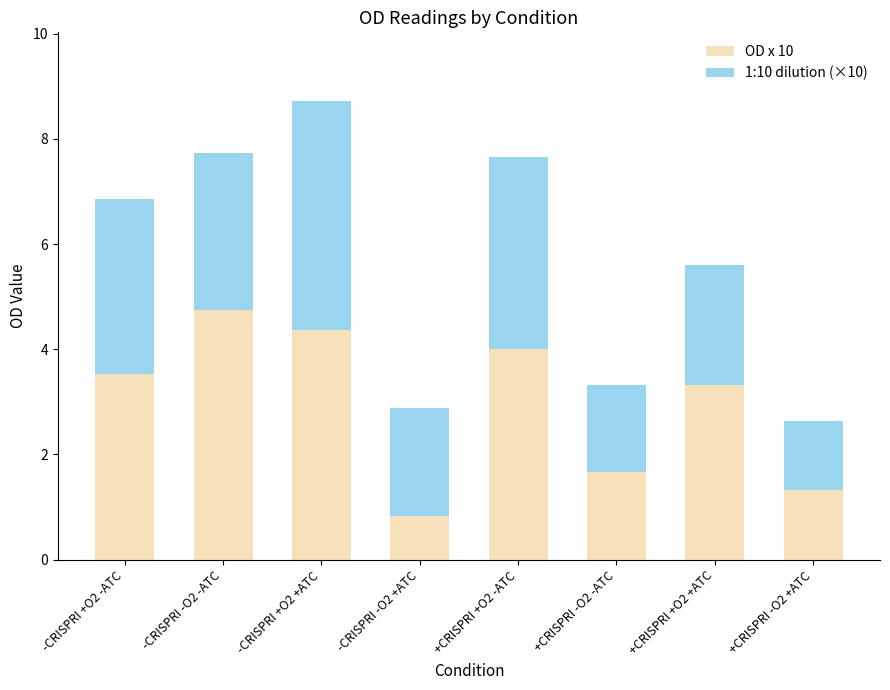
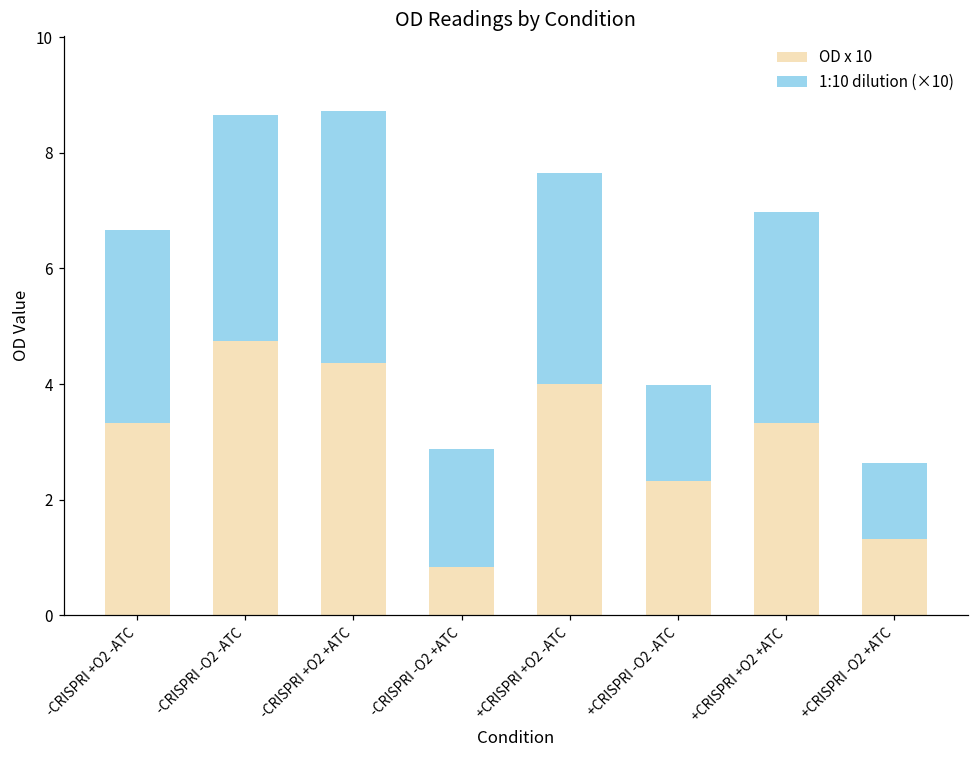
  {
    "OD x 10": {
-     "-CRISPRI +O2 -ATC": 3.5,
+     "-CRISPRI +O2 -ATC": 3.3,
      "-CRISPRI -O2 -ATC": 4.7,
      "-CRISPRI +O2 +ATC": 4.4,
      "-CRISPRI -O2 +ATC": 0.8,
      "+CRISPRI +O2 -ATC": 4.0,
-     "+CRISPRI -O2 -ATC": 1.7,
+     "+CRISPRI -O2 -ATC": 2.3,
      "+CRISPRI +O2 +ATC": 3.3,
      "+CRISPRI -O2 +ATC": 1.3
    },
    "1:10 dilution (×10)": {
      "-CRISPRI +O2 -ATC": 3.3,
-     "-CRISPRI -O2 -ATC": 3.0,
+     "-CRISPRI -O2 -ATC": 3.9,
      "-CRISPRI +O2 +ATC": 4.4,
      "-CRISPRI -O2 +ATC": 2.1,
      "+CRISPRI +O2 -ATC": 3.6,
      "+CRISPRI -O2 -ATC": 1.7,
-     "+CRISPRI +O2 +ATC": 2.3,
+     "+CRISPRI +O2 +ATC": 3.7,
      "+CRISPRI -O2 +ATC": 1.3
    }
  }
